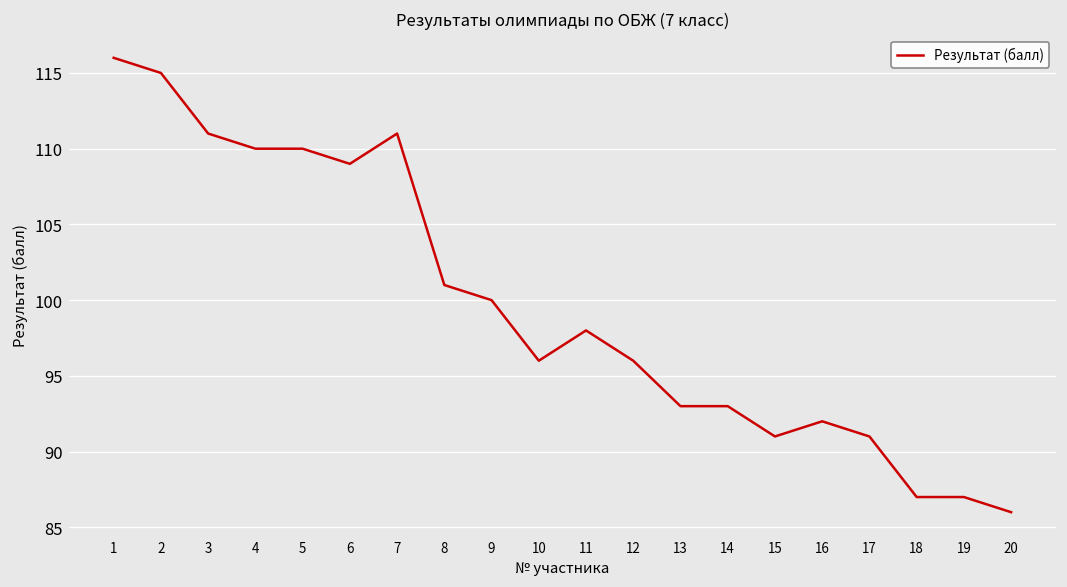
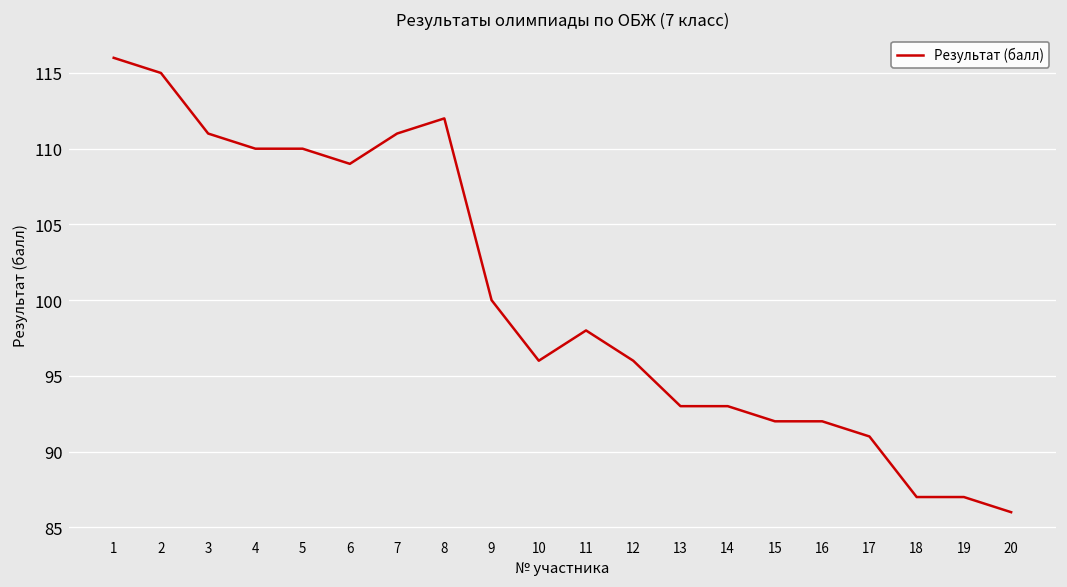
  {
    "1": 116,
    "2": 115,
    "3": 111,
    "4": 110,
    "5": 110,
    "6": 109,
    "7": 111,
-   "8": 101,
+   "8": 112,
    "9": 100,
    "10": 96,
    "11": 98,
    "12": 96,
    "13": 93,
    "14": 93,
-   "15": 91,
+   "15": 92,
    "16": 92,
    "17": 91,
    "18": 87,
    "19": 87,
    "20": 86
  }
